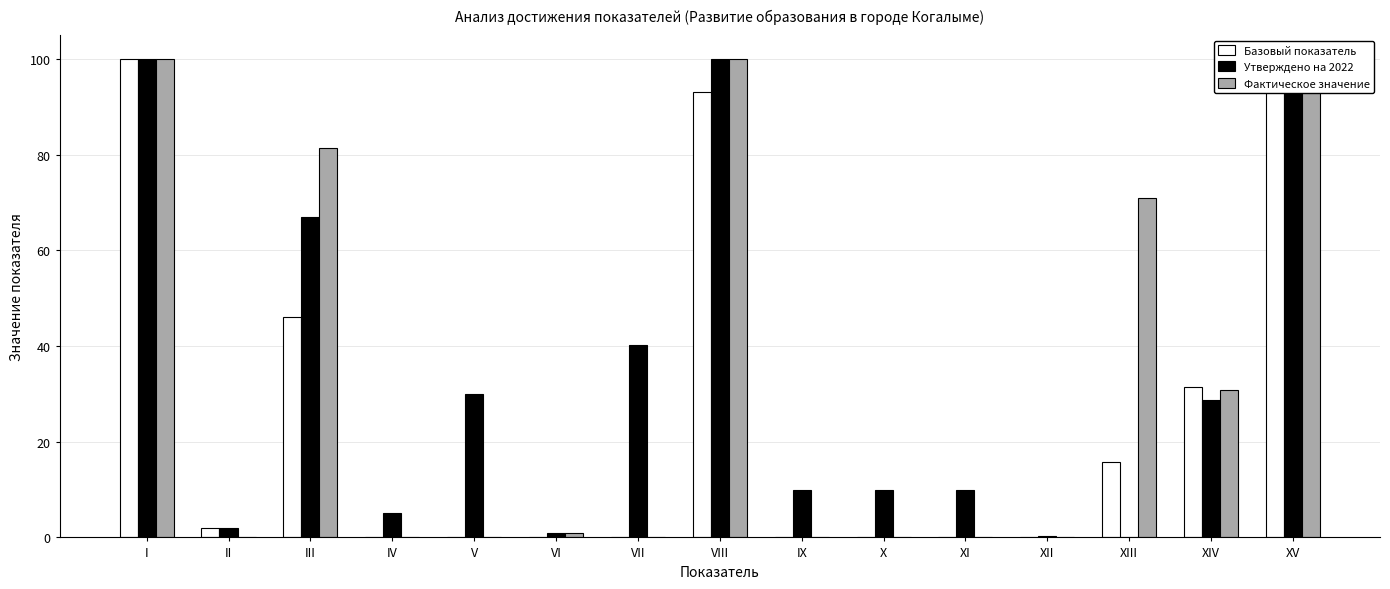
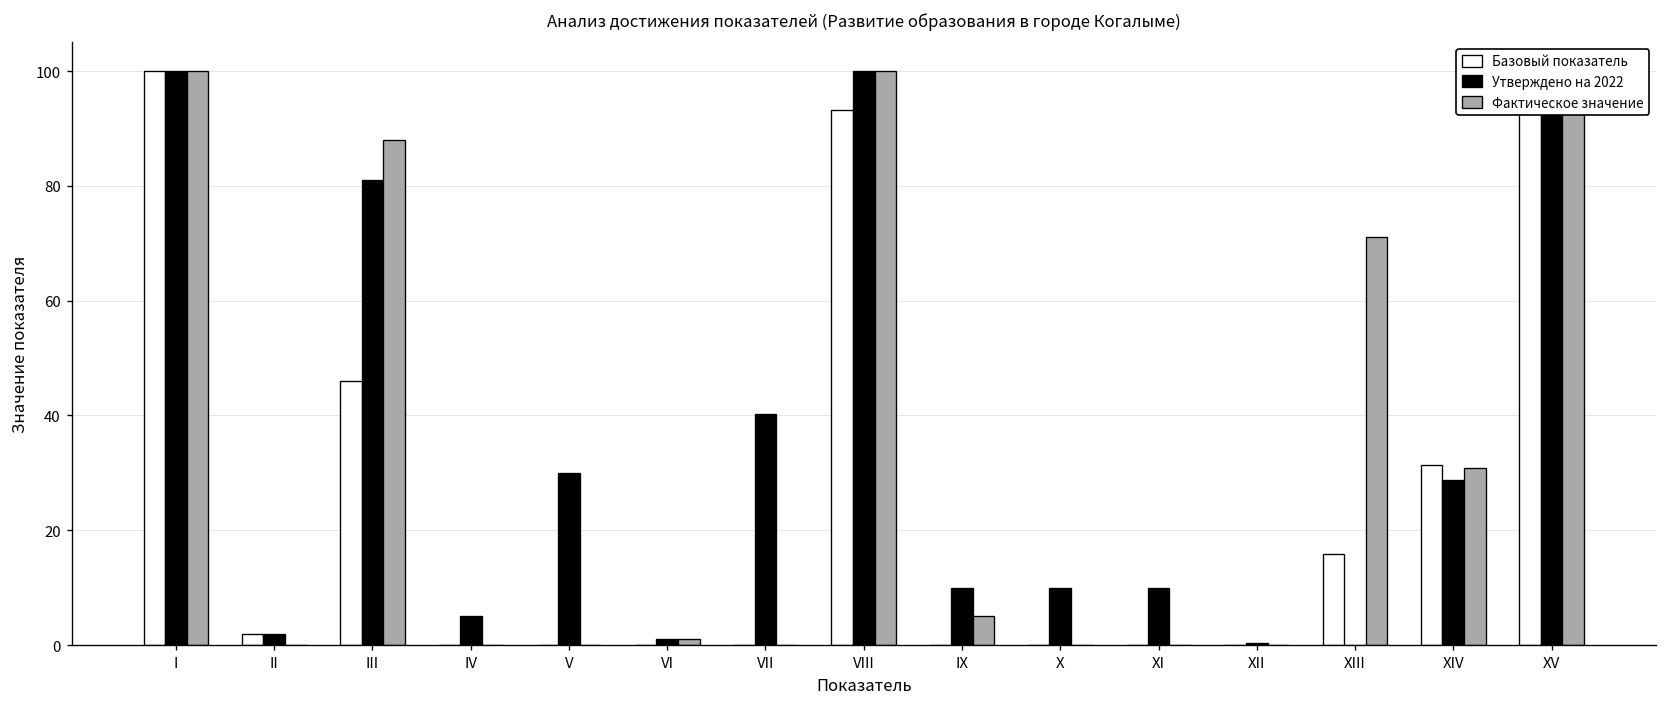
  {
    "Базовый показатель": {
      "I": 100,
      "II": 2,
      "III": 46,
      "IV": 0,
      "V": 0,
      "VI": 0,
      "VIII": 93,
      "IX": 0,
      "X": 0,
      "XI": 0,
      "XII": 0,
      "XIII": 16,
      "XIV": 31
    },
    "Утверждено на 2022": {
      "I": 100,
      "II": 2,
-     "III": 67,
+     "III": 81,
      "IV": 5,
      "V": 30,
      "VI": 1,
      "VII": 40,
      "VIII": 100,
      "IX": 10,
      "X": 10,
      "XI": 10,
      "XIII": 0,
      "XIV": 29
    },
    "Фактическое значение": {
      "I": 100,
      "II": 0,
-     "III": 82,
+     "III": 88,
      "IV": 0,
      "V": 0,
      "VI": 1,
      "VIII": 100,
-     "IX": 0,
+     "IX": 5,
      "X": 0,
      "XI": 0,
      "XII": 0,
      "XIII": 71,
      "XIV": 31
    }
  }
